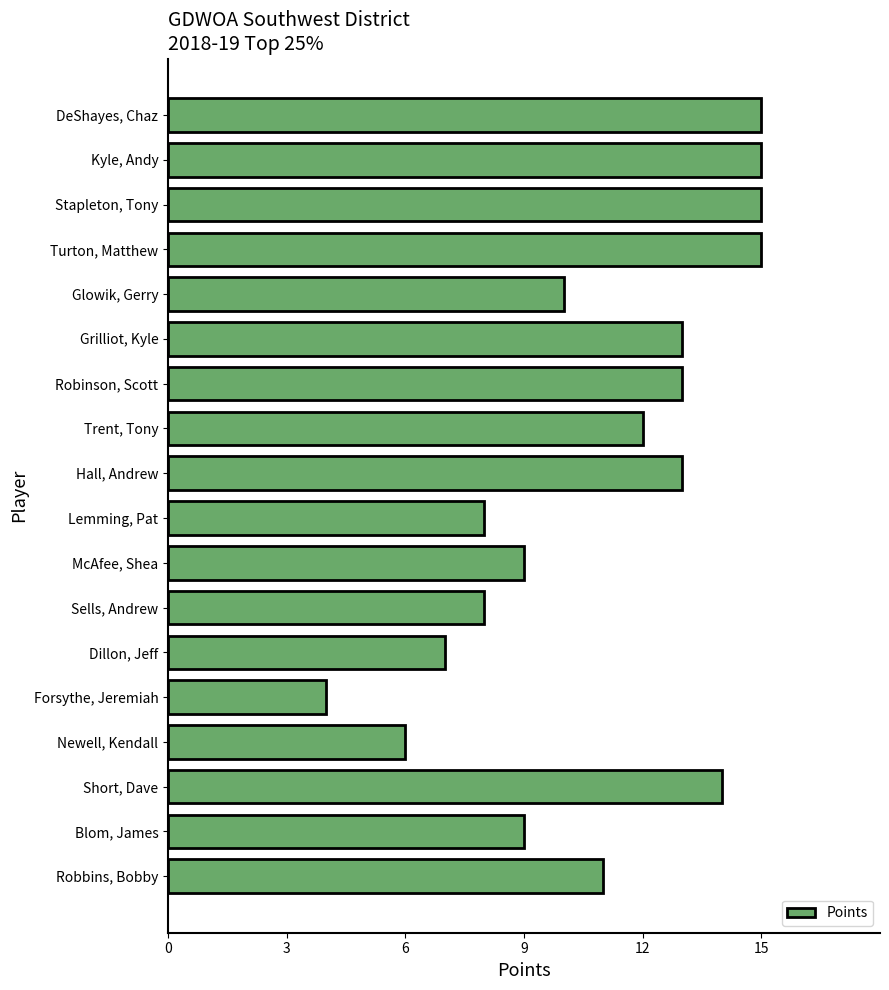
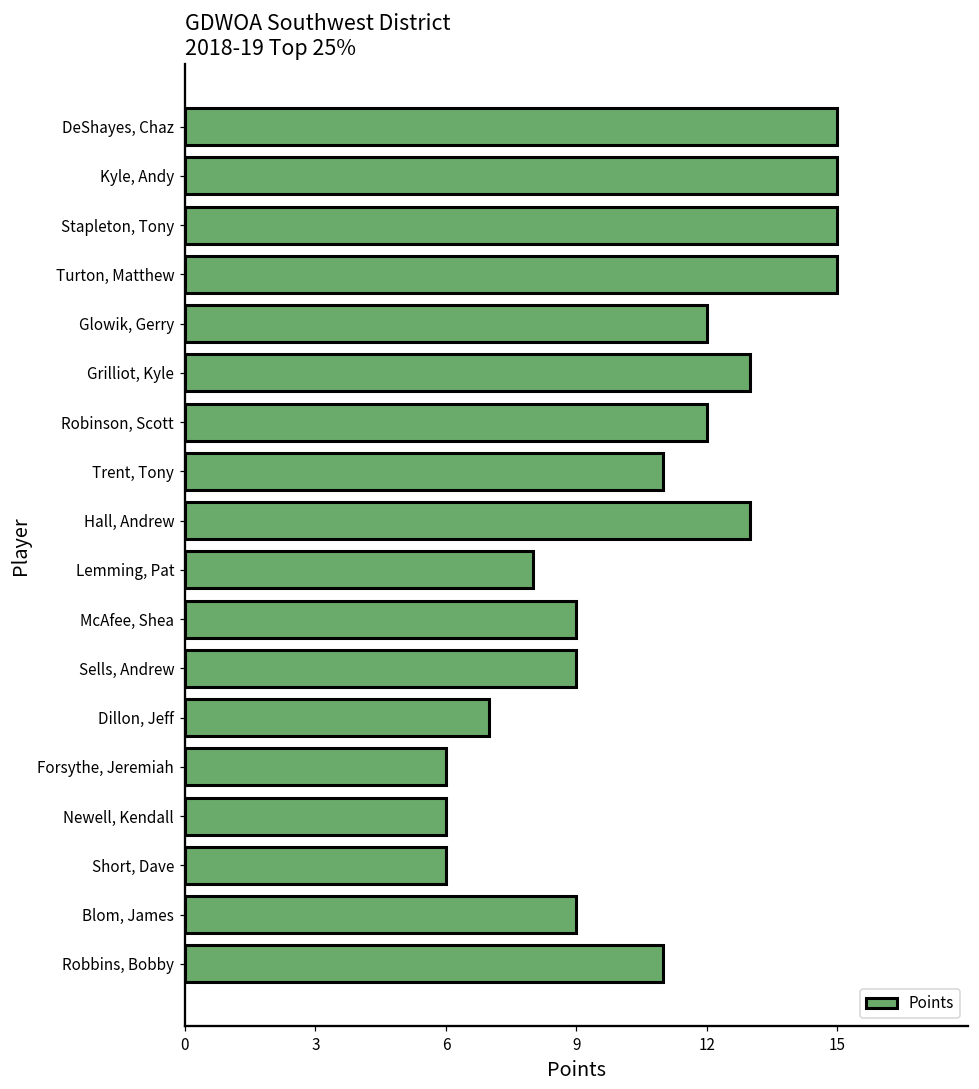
  {
    "DeShayes, Chaz": 15,
    "Kyle, Andy": 15,
    "Stapleton, Tony": 15,
    "Turton, Matthew": 15,
-   "Glowik, Gerry": 10,
+   "Glowik, Gerry": 12,
    "Grilliot, Kyle": 13,
-   "Robinson, Scott": 13,
-   "Trent, Tony": 12,
+   "Robinson, Scott": 12,
+   "Trent, Tony": 11,
    "Hall, Andrew": 13,
    "Lemming, Pat": 8,
    "McAfee, Shea": 9,
-   "Sells, Andrew": 8,
+   "Sells, Andrew": 9,
    "Dillon, Jeff": 7,
-   "Forsythe, Jeremiah": 4,
+   "Forsythe, Jeremiah": 6,
    "Newell, Kendall": 6,
-   "Short, Dave": 14,
+   "Short, Dave": 6,
    "Blom, James": 9,
    "Robbins, Bobby": 11
  }
